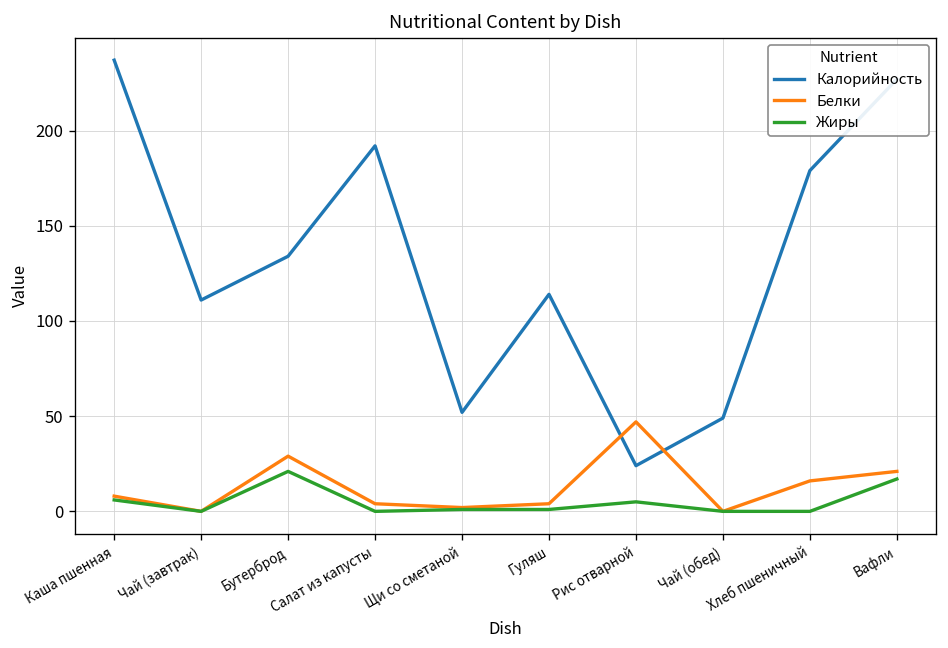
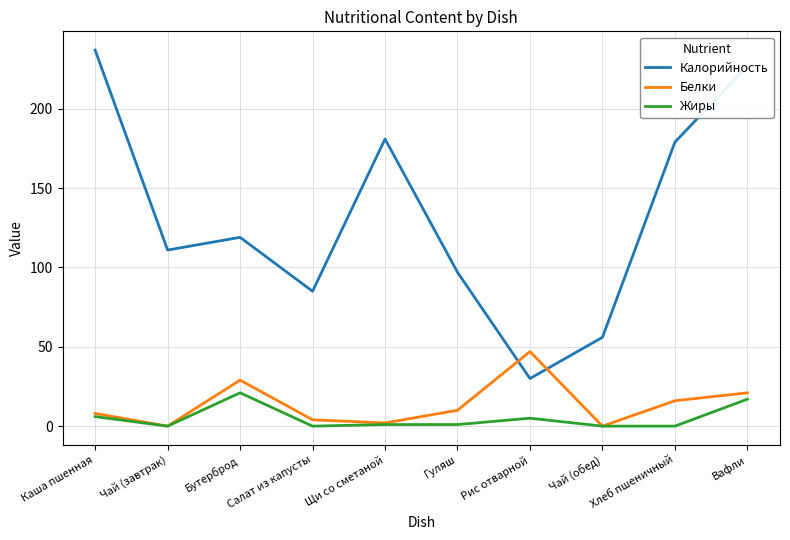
  {
    "Калорийность": {
      "Каша пшенная": 237,
      "Чай (завтрак)": 111,
-     "Бутерброд": 134,
-     "Салат из капусты": 192,
-     "Щи со сметаной": 52,
-     "Гуляш": 114,
-     "Рис отварной": 24,
-     "Чай (обед)": 49,
+     "Бутерброд": 119,
+     "Салат из капусты": 85,
+     "Щи со сметаной": 181,
+     "Гуляш": 97,
+     "Рис отварной": 30,
+     "Чай (обед)": 56,
      "Хлеб пшеничный": 179
    },
    "Белки": {
      "Каша пшенная": 8,
      "Бутерброд": 29,
      "Салат из капусты": 4,
-     "Гуляш": 4,
+     "Гуляш": 10,
      "Рис отварной": 47,
      "Хлеб пшеничный": 16,
      "Вафли": 21
    },
    "Жиры": {
      "Каша пшенная": 6,
      "Бутерброд": 21,
      "Салат из капусты": 0,
      "Гуляш": 1,
      "Рис отварной": 5,
      "Хлеб пшеничный": 0,
      "Вафли": 17
    }
  }
